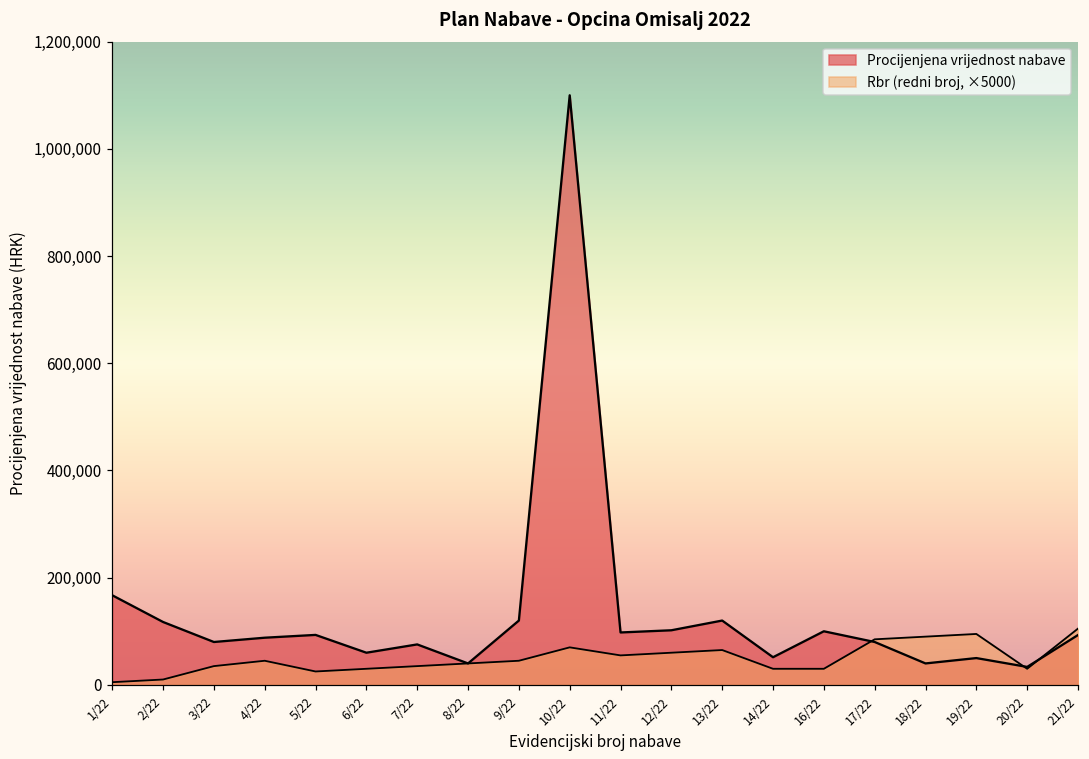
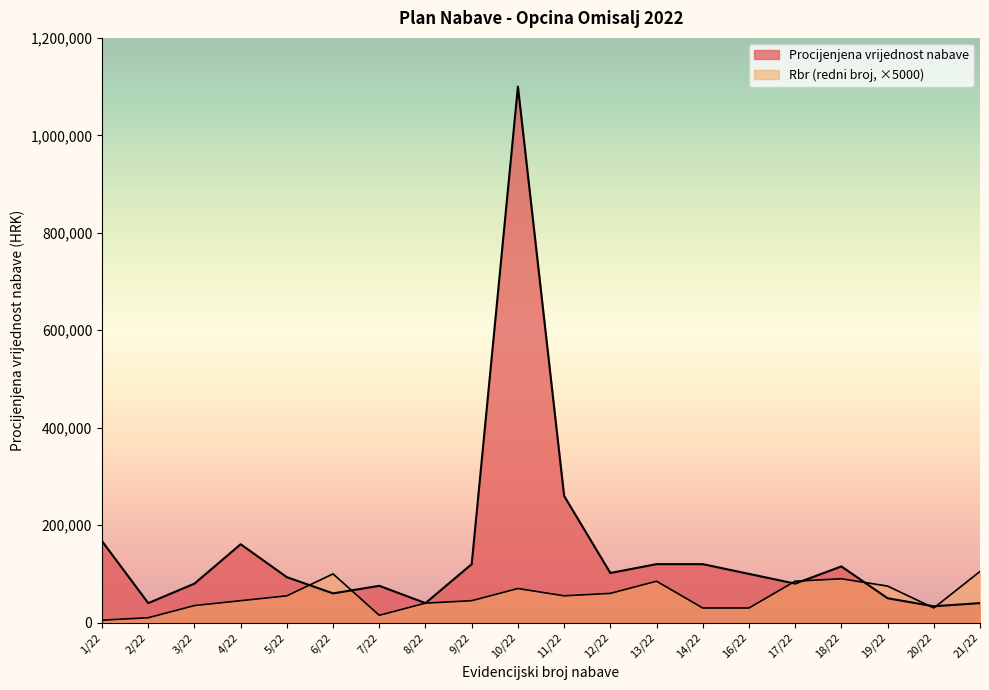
  {
    "Procijenjena vrijednost nabave": {
      "1/22": "170,000",
-     "2/22": "120,000",
+     "2/22": "40,000",
      "3/22": "80,000",
-     "4/22": "90,000",
+     "4/22": "160,000",
      "5/22": "90,000",
      "6/22": "60,000",
      "7/22": "80,000",
      "9/22": "120,000",
      "10/22": "1,100,000",
-     "11/22": "100,000",
+     "11/22": "260,000",
      "12/22": "100,000",
      "13/22": "120,000",
-     "14/22": "50,000",
+     "14/22": "120,000",
      "16/22": "100,000",
-     "18/22": "40,000",
+     "18/22": "120,000",
      "19/22": "50,000",
-     "21/22": "90,000"
+     "21/22": "40,000"
    },
    "Rbr (redni broj, ×5000)": {
      "1/22": "10,000",
      "2/22": "10,000",
      "3/22": "40,000",
      "4/22": "50,000",
-     "5/22": "30,000",
-     "6/22": "30,000",
-     "7/22": "40,000",
+     "5/22": "60,000",
+     "6/22": "100,000",
+     "7/22": "20,000",
      "9/22": "50,000",
      "10/22": "70,000",
      "11/22": "60,000",
      "12/22": "60,000",
-     "13/22": "70,000",
+     "13/22": "90,000",
      "14/22": "30,000",
      "16/22": "30,000",
      "18/22": "90,000",
-     "19/22": "100,000",
+     "19/22": "80,000",
      "21/22": "110,000"
    }
  }
